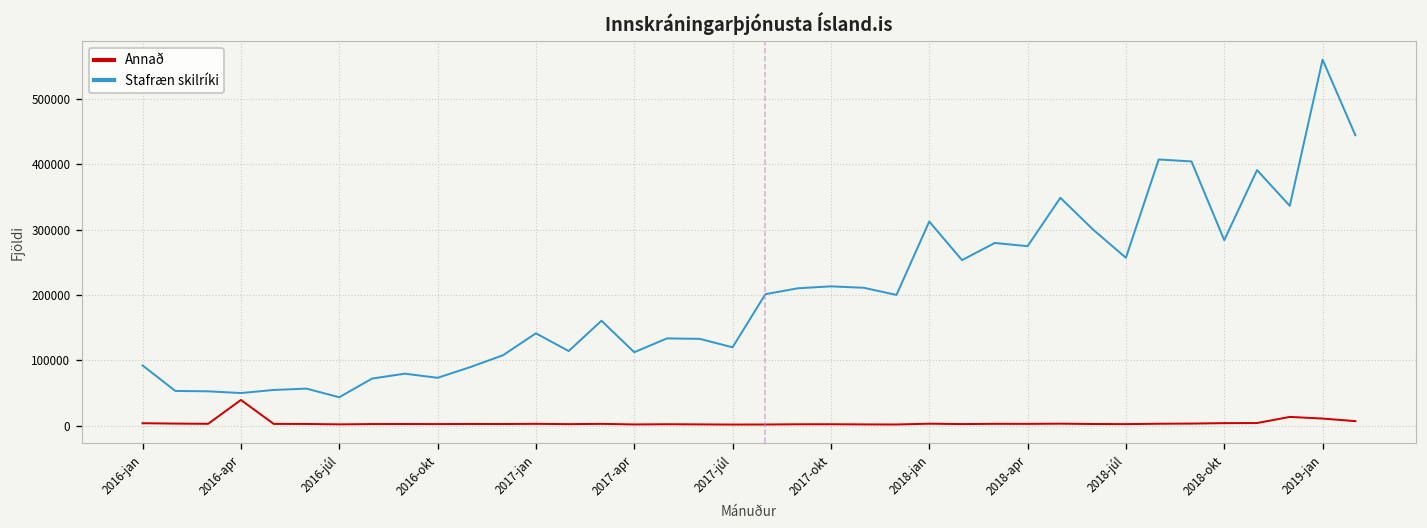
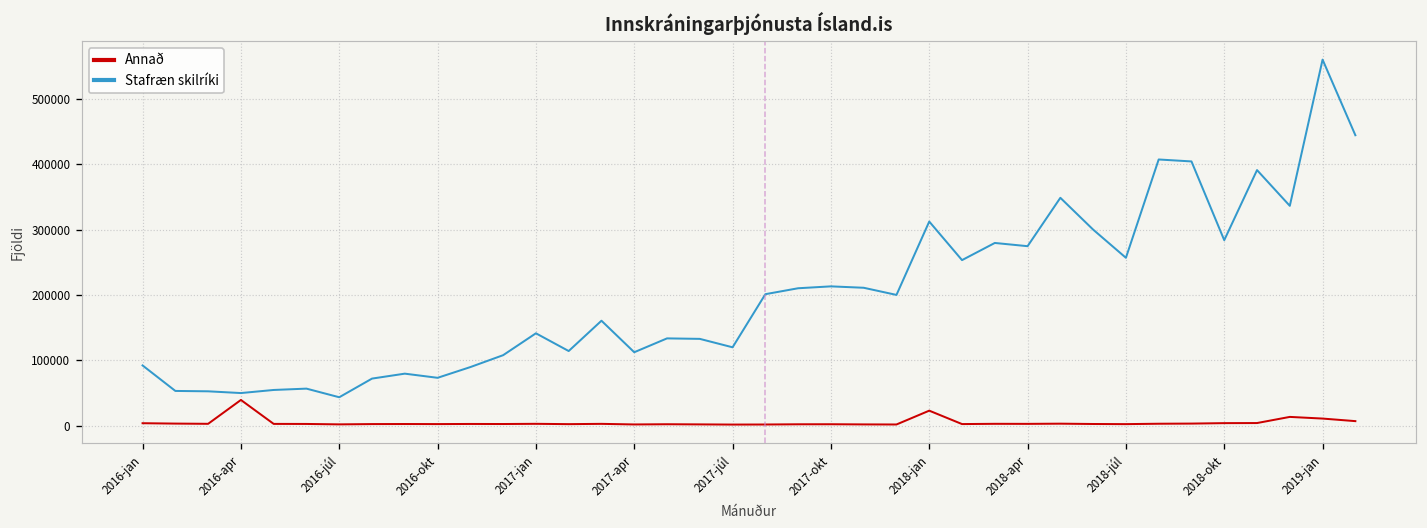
  {
    "Annað": {
      "2016-jan": 0,
      "2016-apr": 40000,
      "2016-júl": 0,
      "2016-okt": 0,
      "2017-jan": 0,
      "2017-apr": 0,
      "2017-júl": 0,
      "2017-okt": 0,
-     "2018-jan": 0,
+     "2018-jan": 20000,
      "2018-apr": 0,
      "2018-júl": 0,
      "2018-okt": 0,
      "2019-jan": 10000
    },
    "Stafræn skilríki": {
      "2016-jan": 90000,
      "2016-apr": 50000,
      "2016-júl": 40000,
      "2016-okt": 70000,
      "2017-jan": 140000,
      "2017-apr": 110000,
      "2017-júl": 120000,
      "2017-okt": 210000,
      "2018-jan": 310000,
      "2018-apr": 270000,
      "2018-júl": 260000,
      "2018-okt": 280000,
      "2019-jan": 560000
    }
  }
